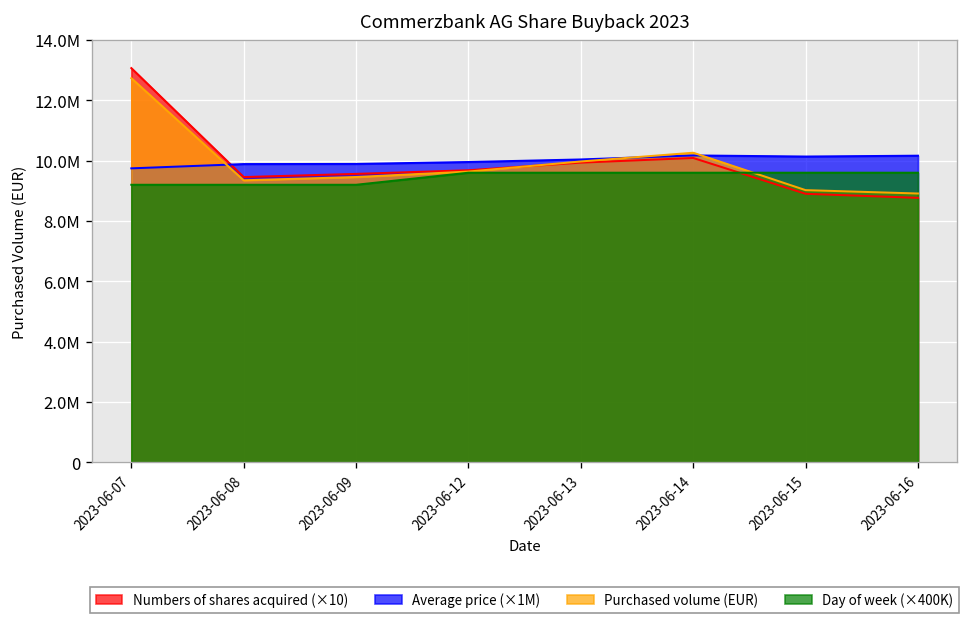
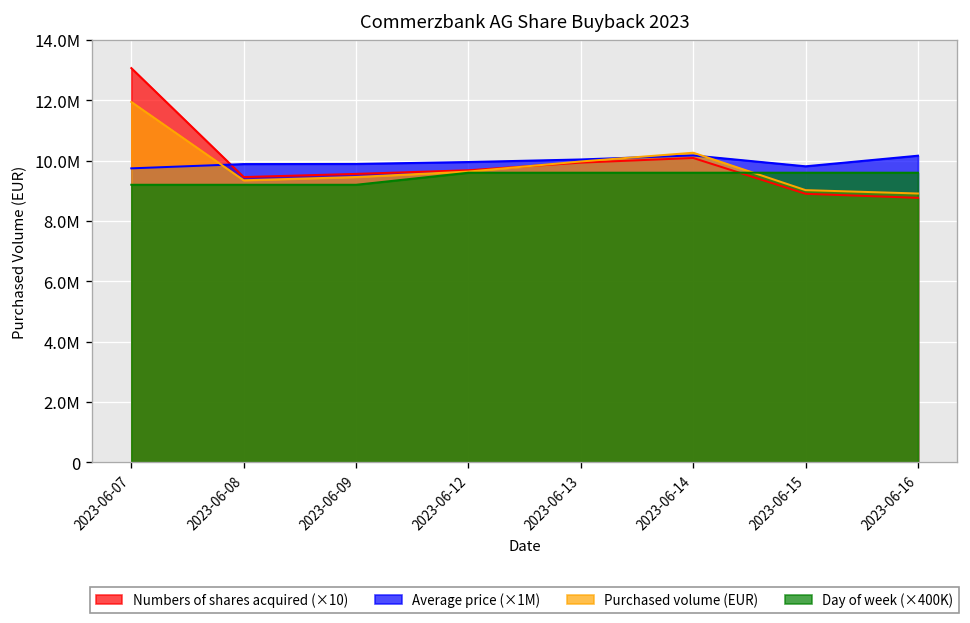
  {
    "Numbers of shares acquired (×10)": {
      "2023-06-07": 13100000,
      "2023-06-08": 9500000,
      "2023-06-09": 9600000,
      "2023-06-15": 8900000,
      "2023-06-16": 8800000
    },
    "Average price (×1M)": {
      "2023-06-07": 9700000,
      "2023-06-08": 9900000,
      "2023-06-09": 9900000,
      "2023-06-12": 10000000,
-     "2023-06-15": 10100000,
+     "2023-06-15": 9800000,
      "2023-06-16": 10200000
    },
    "Purchased volume (EUR)": {
-     "2023-06-07": 12700000,
+     "2023-06-07": 11900000,
      "2023-06-08": 9300000,
      "2023-06-09": 9500000,
      "2023-06-15": 9000000,
      "2023-06-16": 8900000
    },
    "Day of week (×400K)": {
      "2023-06-07": 9200000,
      "2023-06-08": 9200000,
      "2023-06-09": 9200000,
      "2023-06-13": 9600000,
      "2023-06-14": 9600000,
      "2023-06-15": 9600000,
      "2023-06-16": 9600000
    }
  }
